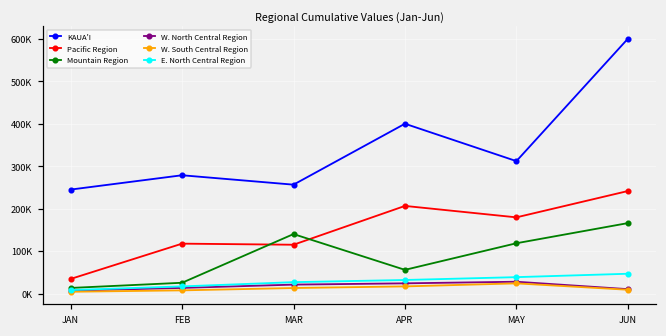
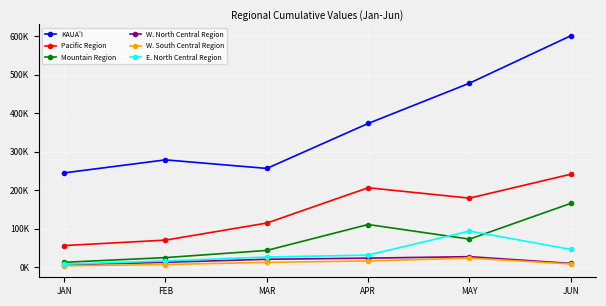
  {
    "KAUA'I": {
      "JAN": 250000,
      "FEB": 280000,
      "MAR": 260000,
-     "APR": 400000,
-     "MAY": 310000,
+     "APR": 370000,
+     "MAY": 480000,
      "JUN": 600000
    },
    "Pacific Region": {
-     "JAN": 30000,
-     "FEB": 120000,
+     "JAN": 60000,
+     "FEB": 70000,
      "MAR": 120000,
      "APR": 210000,
      "MAY": 180000,
      "JUN": 240000
    },
    "Mountain Region": {
      "FEB": 30000,
-     "MAR": 140000,
-     "APR": 60000,
-     "MAY": 120000,
+     "MAR": 40000,
+     "APR": 110000,
+     "MAY": 70000,
      "JUN": 170000
    },
    "W. North Central Region": {
      "APR": 20000
    },
    "W. South Central Region": {
      "MAR": 10000,
      "APR": 20000
    },
    "E. North Central Region": {
      "APR": 30000,
-     "MAY": 40000,
+     "MAY": 90000,
      "JUN": 50000
    }
  }
